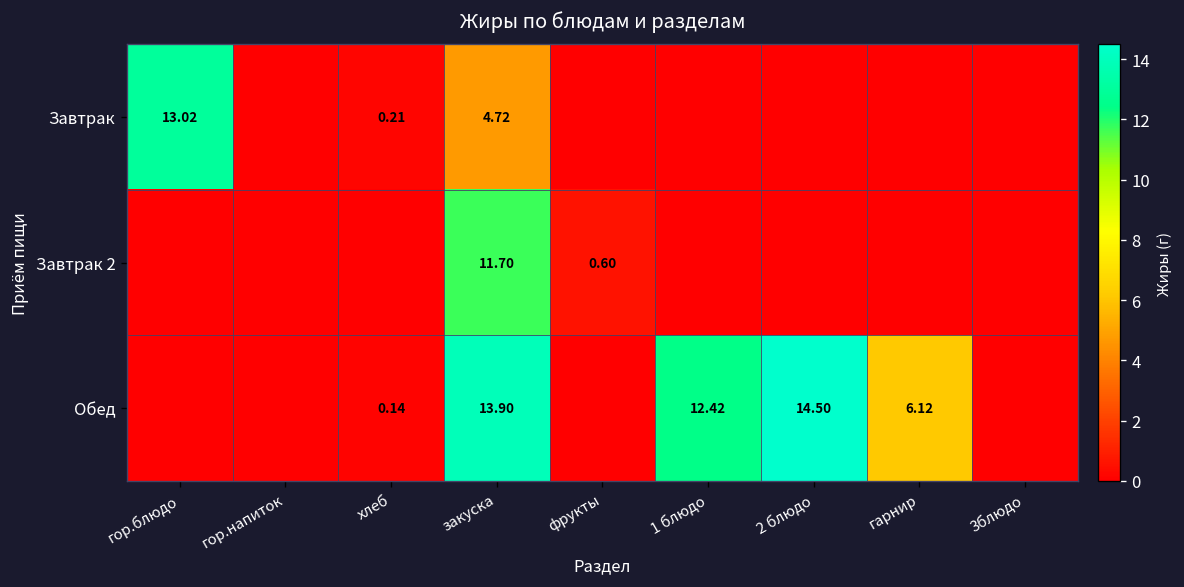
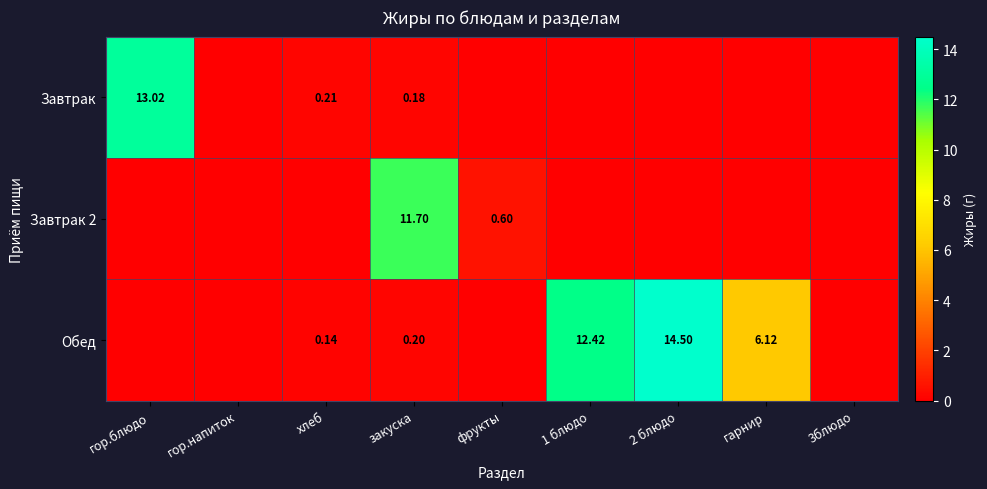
  {
    "Завтрак": {
      "гор.блюдо": 13.02,
      "хлеб": 0.21,
-     "закуска": 4.72
+     "закуска": 0.18
    },
    "Завтрак 2": {
      "закуска": 11.70,
      "фрукты": 0.60
    },
    "Обед": {
      "хлеб": 0.14,
-     "закуска": 13.90,
+     "закуска": 0.20,
      "1 блюдо": 12.42,
      "2 блюдо": 14.50,
      "гарнир": 6.12
    }
  }
